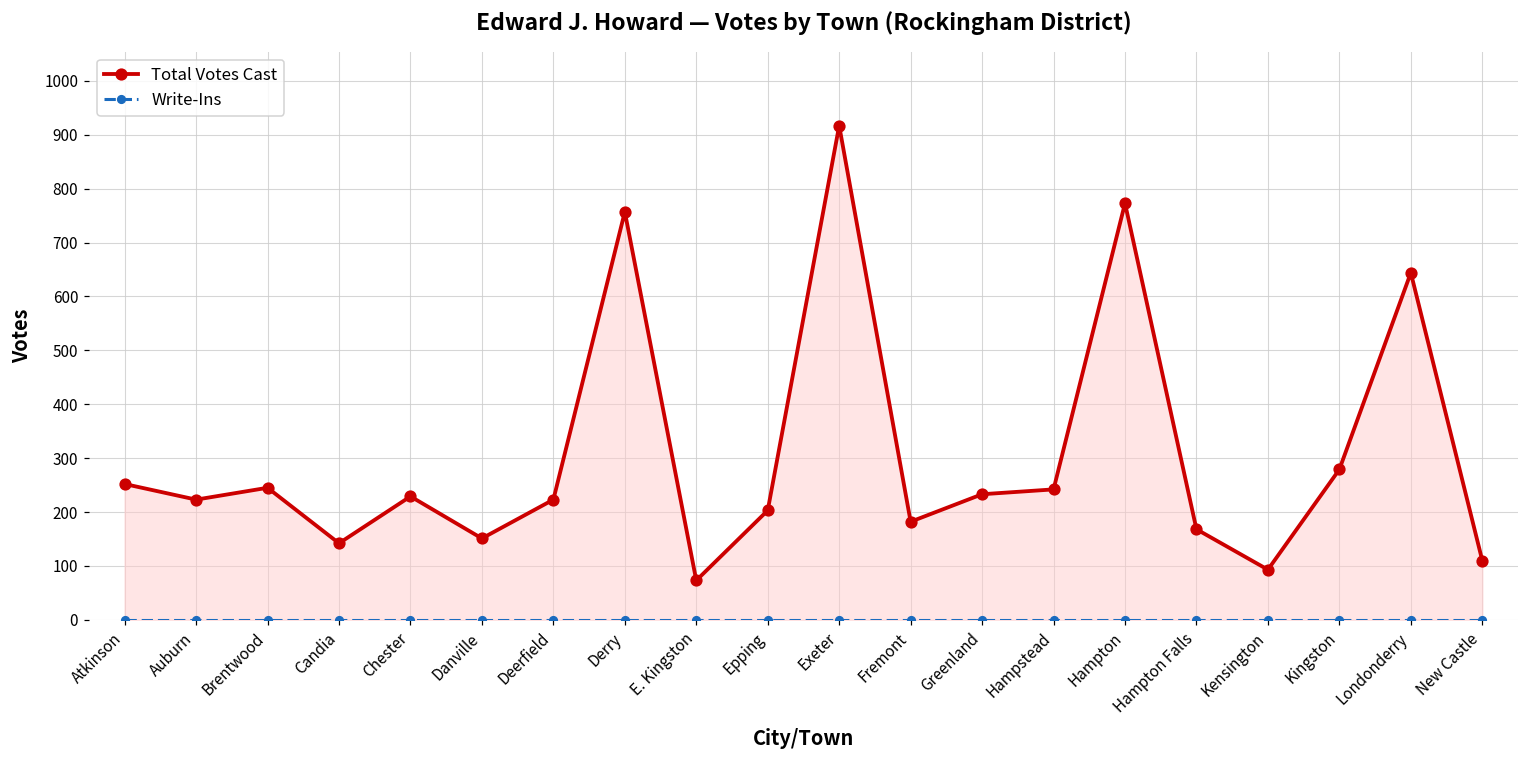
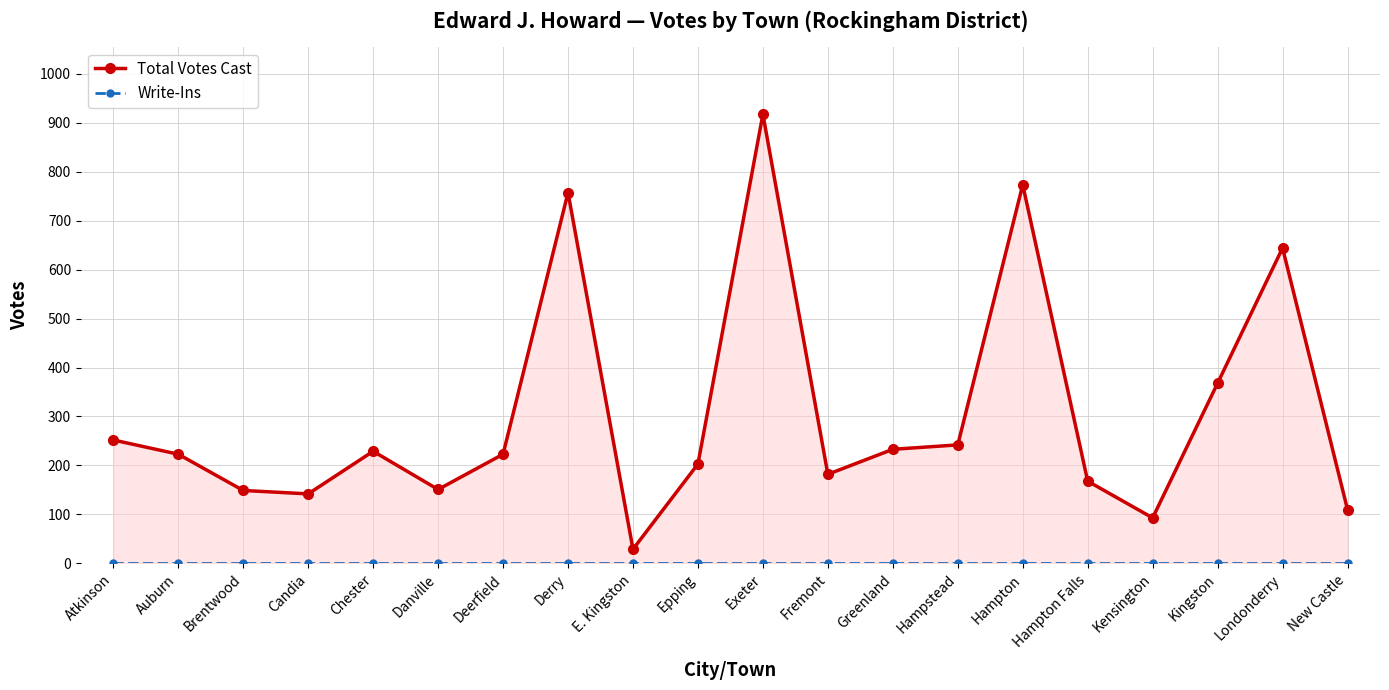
  {
    "Total Votes Cast": {
      "Atkinson": 250,
      "Auburn": 220,
-     "Brentwood": 250,
+     "Brentwood": 150,
      "Candia": 140,
      "Chester": 230,
      "Danville": 150,
      "Deerfield": 220,
      "Derry": 760,
-     "E. Kingston": 70,
+     "E. Kingston": 30,
      "Epping": 200,
      "Exeter": 920,
      "Fremont": 180,
      "Greenland": 230,
      "Hampstead": 240,
      "Hampton": 770,
      "Hampton Falls": 170,
      "Kensington": 90,
-     "Kingston": 280,
+     "Kingston": 370,
      "Londonderry": 640,
      "New Castle": 110
    },
    "Write-Ins": {
      "Atkinson": 0,
      "Auburn": 0,
      "Brentwood": 0,
      "Candia": 0,
      "Chester": 0,
      "Danville": 0,
      "Deerfield": 0,
      "Derry": 0,
      "E. Kingston": 0,
      "Epping": 0,
      "Exeter": 0,
      "Fremont": 0,
      "Greenland": 0,
      "Hampstead": 0,
      "Hampton": 0,
      "Hampton Falls": 0,
      "Kensington": 0,
      "Kingston": 0,
      "Londonderry": 0,
      "New Castle": 0
    }
  }
